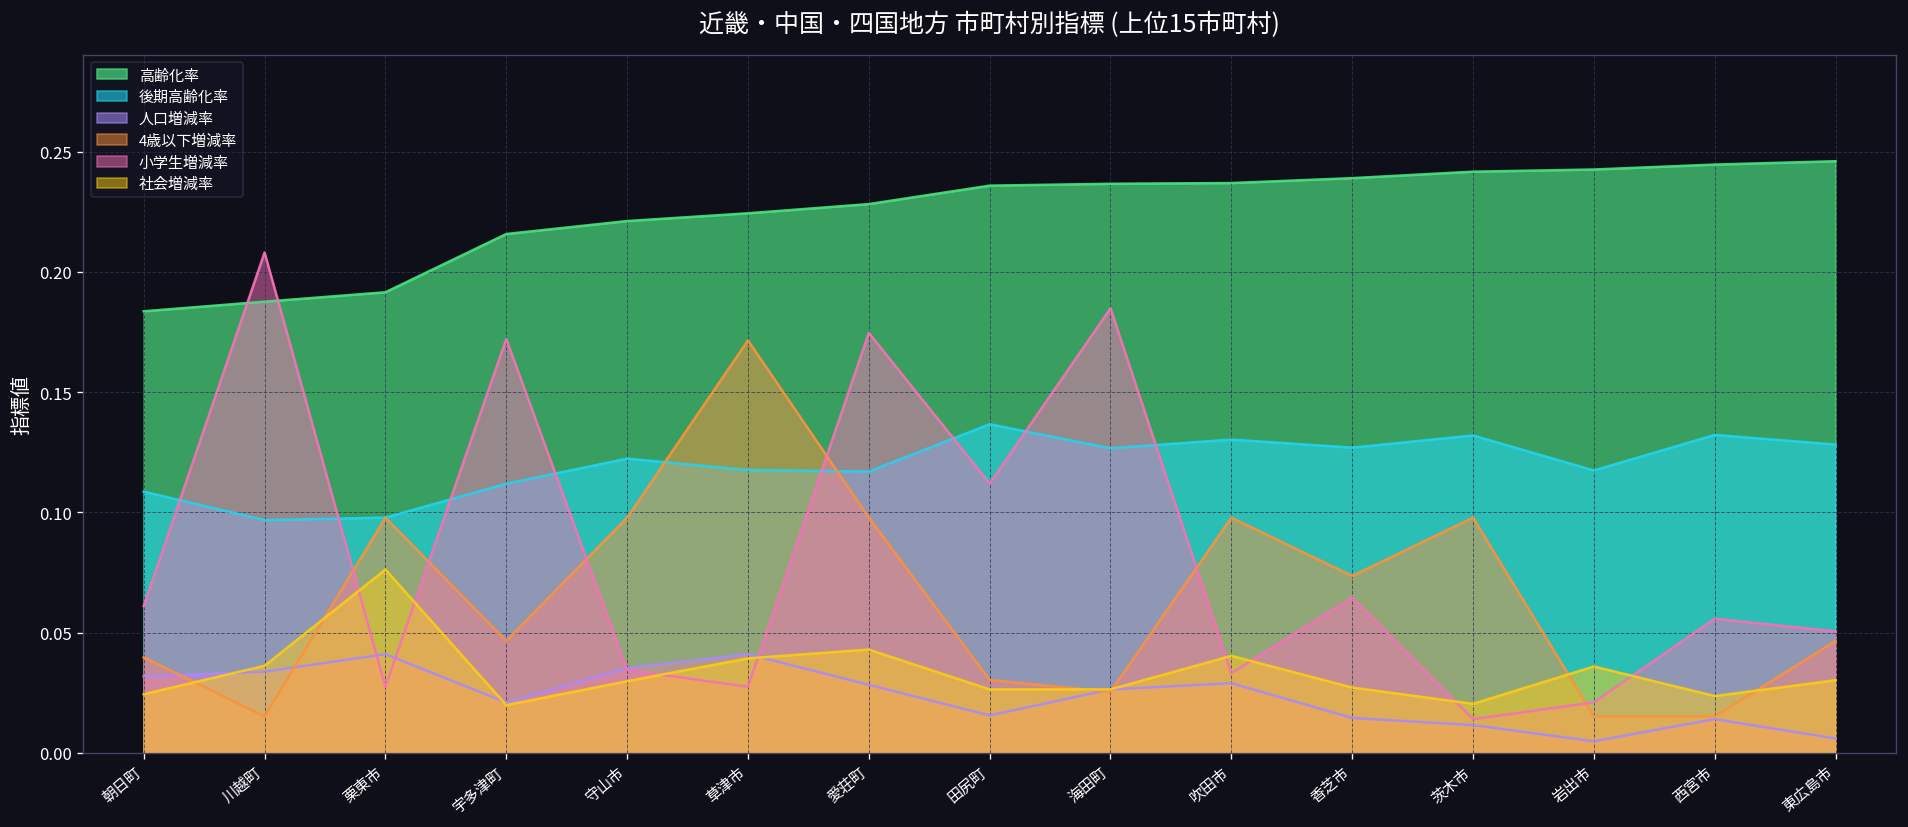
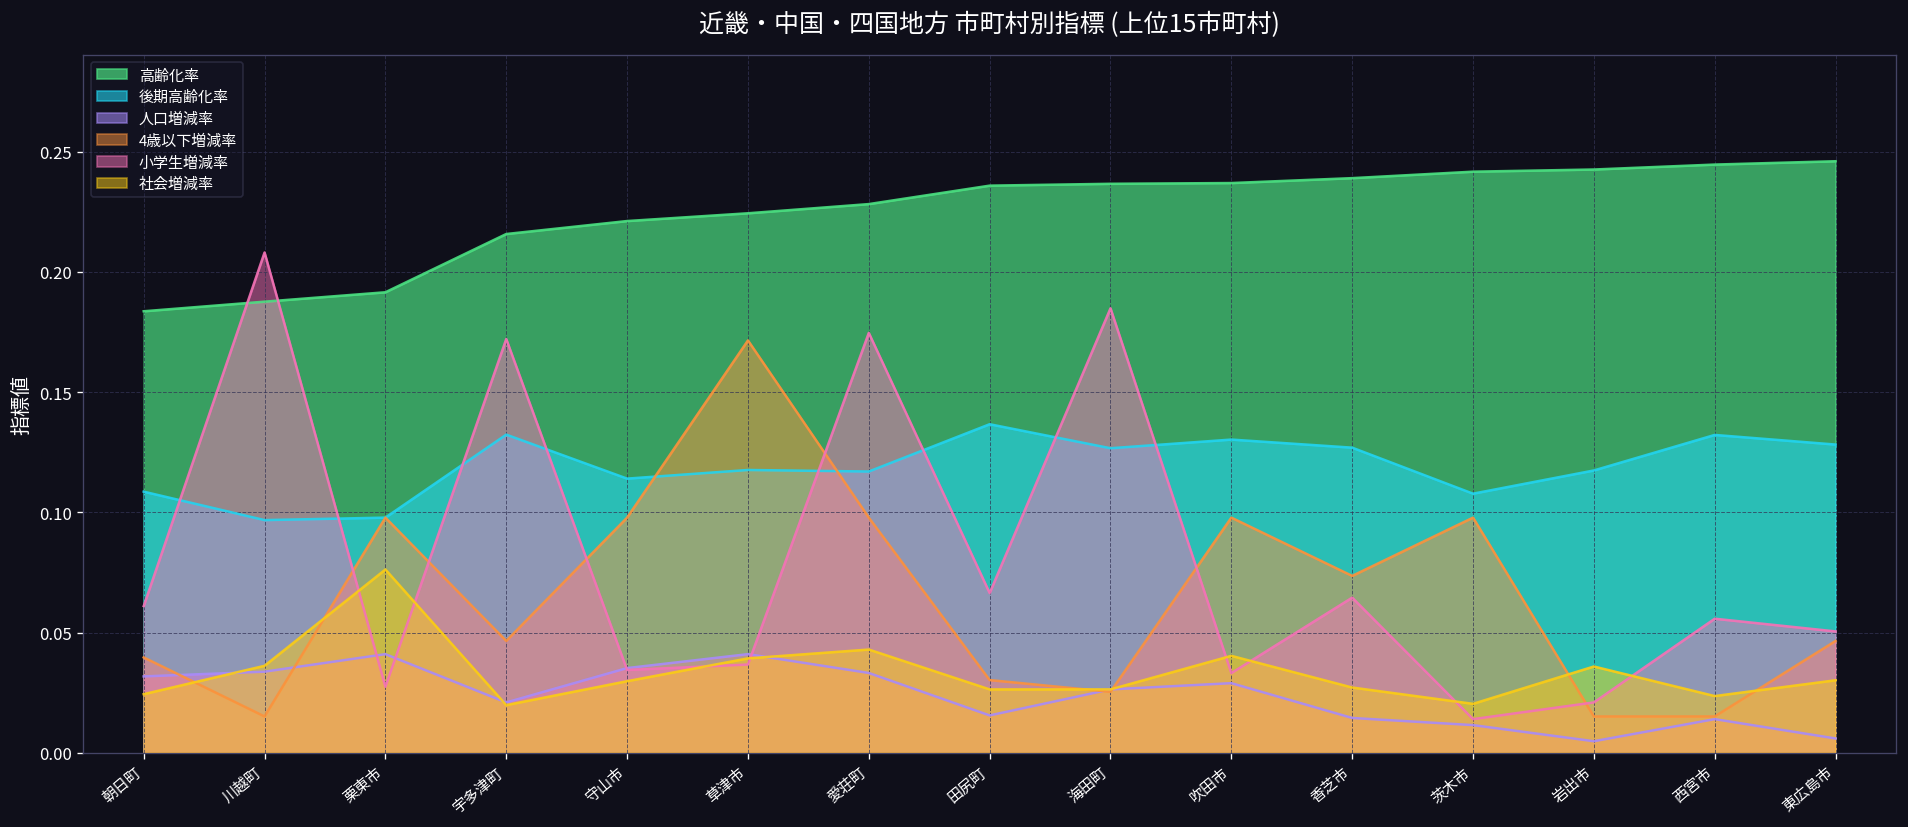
  {
    "高齢化率": {
      "朝日町": 0.184,
      "川越町": 0.188,
      "栗東市": 0.191,
      "宇多津町": 0.216,
      "守山市": 0.221,
      "草津市": 0.224,
      "愛荘町": 0.228,
      "田尻町": 0.236,
      "海田町": 0.237,
      "吹田市": 0.237,
      "香芝市": 0.239,
      "茨木市": 0.242,
      "岩出市": 0.243,
      "西宮市": 0.245,
      "東広島市": 0.246
    },
    "後期高齢化率": {
      "朝日町": 0.109,
      "川越町": 0.097,
-     "宇多津町": 0.112,
-     "守山市": 0.122,
+     "宇多津町": 0.132,
+     "守山市": 0.114,
      "草津市": 0.118,
      "愛荘町": 0.117,
      "田尻町": 0.137,
      "海田町": 0.127,
      "吹田市": 0.130,
      "香芝市": 0.127,
-     "茨木市": 0.132,
+     "茨木市": 0.108,
      "岩出市": 0.117,
      "西宮市": 0.132,
      "東広島市": 0.128
    },
    "人口増減率": {
      "朝日町": 0.032,
      "川越町": 0.034,
      "栗東市": 0.041,
      "草津市": 0.041,
-     "愛荘町": 0.028,
+     "愛荘町": 0.033,
      "田尻町": 0.016,
      "吹田市": 0.029,
      "香芝市": 0.014,
      "茨木市": 0.012,
      "岩出市": 0.005,
      "東広島市": 0.006
    },
    "小学生増減率": {
      "朝日町": 0.061,
      "川越町": 0.208,
      "栗東市": 0.027,
      "宇多津町": 0.172,
-     "草津市": 0.027,
+     "草津市": 0.037,
      "愛荘町": 0.175,
-     "田尻町": 0.112,
+     "田尻町": 0.066,
      "海田町": 0.185,
      "吹田市": 0.033,
      "香芝市": 0.065,
      "茨木市": 0.014,
      "岩出市": 0.021,
      "西宮市": 0.056,
      "東広島市": 0.050
    }
  }
